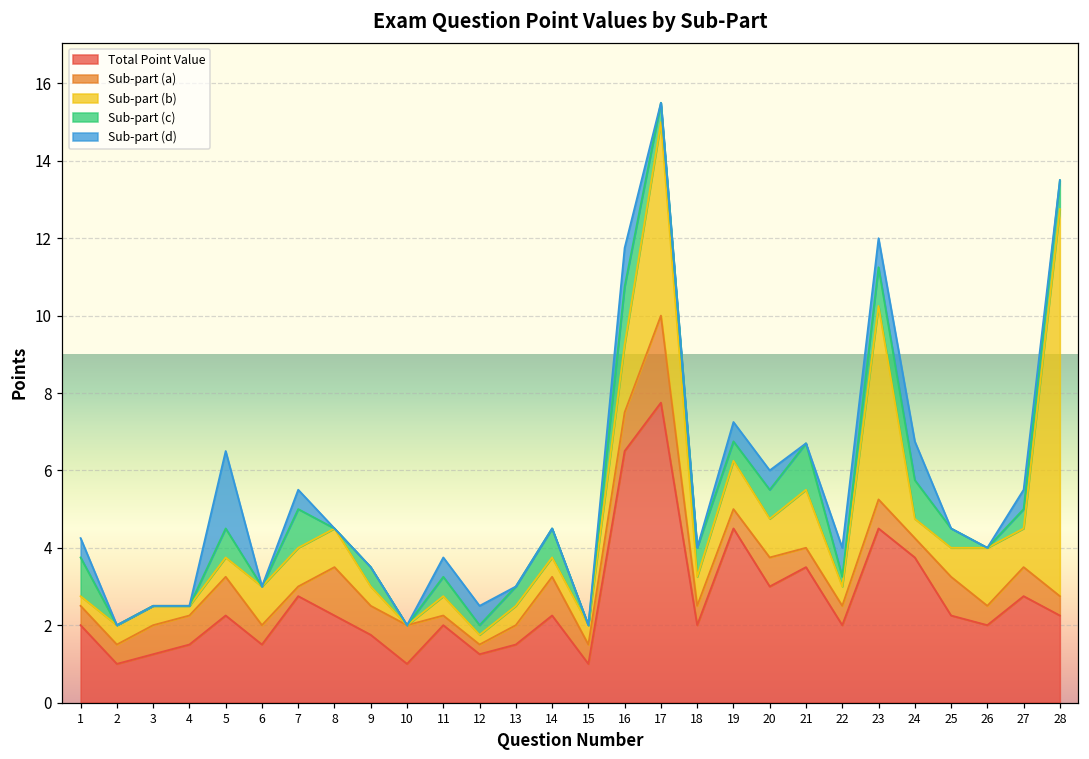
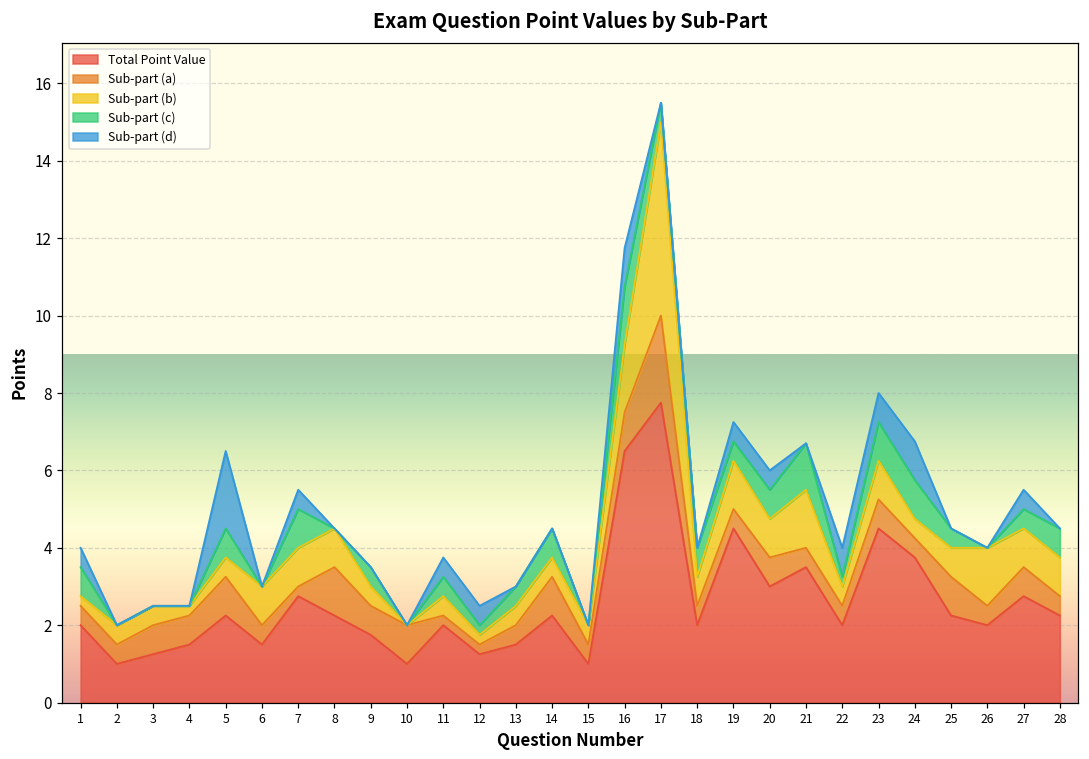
  {
    "Sub-part (b)": {
      "1": 0.3,
      "5": 0.5,
      "7": 1,
      "9": 0.5,
      "11": 0.5,
      "12": 0.3,
      "13": 0.5,
      "14": 0.5,
      "16": 1.8,
      "17": 5,
      "18": 0.8,
      "19": 1.3,
      "20": 1,
      "21": 1.5,
      "22": 0.5,
-     "23": 5,
+     "23": 1,
      "24": 0.5,
      "25": 0.8,
      "27": 1,
-     "28": 10
+     "28": 1
    },
    "Sub-part (c)": {
-     "1": 1.0,
+     "1": 0.8,
      "5": 0.8,
      "7": 1.0,
      "11": 0.5,
      "12": 0.3,
      "16": 1.5,
      "19": 0.5,
      "20": 0.8,
      "22": 0.3,
      "23": 1.0,
      "24": 1.0,
      "27": 0.5
    },
    "Sub-part (d)": {
      "1": 0.5,
      "5": 2.0,
      "7": 0.5,
      "11": 0.5,
      "12": 0.5,
      "16": 1.0,
      "19": 0.5,
      "20": 0.5,
      "22": 0.8,
      "23": 0.8,
      "24": 1.0,
      "27": 0.5
    }
  }
